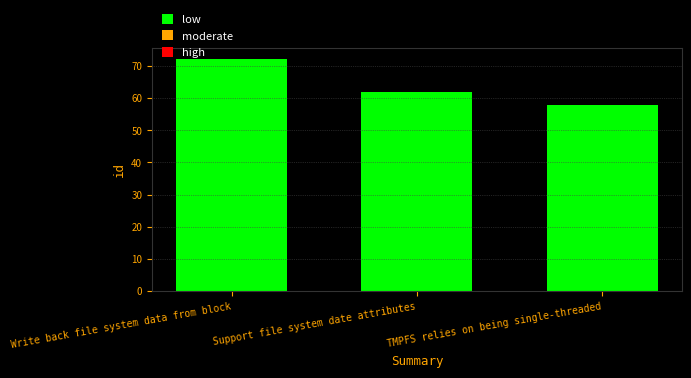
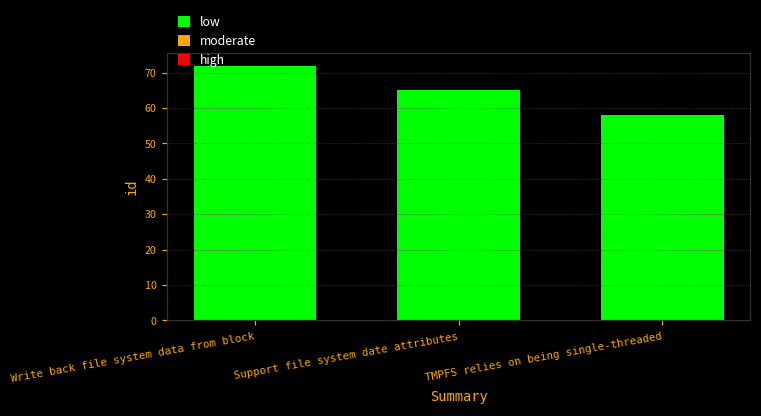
  {
    "Write back file system data from block": 72,
-   "Support file system date attributes": 62,
+   "Support file system date attributes": 65,
    "TMPFS relies on being single-threaded": 58
  }
